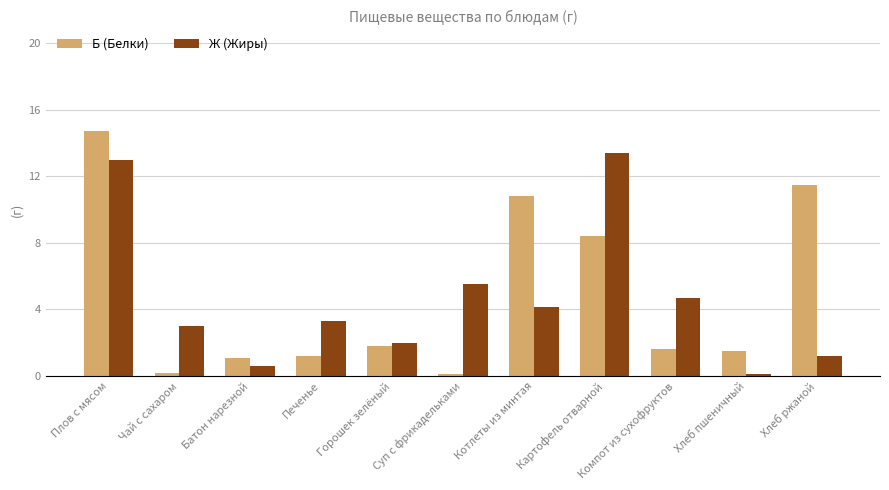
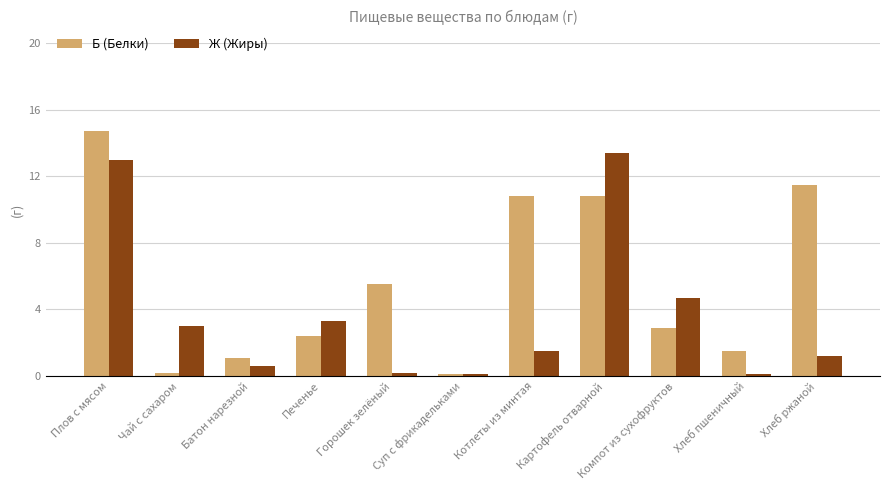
  {
    "Б (Белки)": {
      "Плов с мясом": 14.7,
      "Чай с сахаром": 0.2,
      "Батон нарезной": 1.1,
-     "Печенье": 1.2,
-     "Горошек зелёный": 1.8,
+     "Печенье": 2.4,
+     "Горошек зелёный": 5.5,
      "Котлеты из минтая": 10.8,
-     "Картофель отварной": 8.4,
-     "Компот из сухофруктов": 1.6,
+     "Картофель отварной": 10.8,
+     "Компот из сухофруктов": 2.9,
      "Хлеб пшеничный": 1.5,
      "Хлеб ржаной": 11.5
    },
    "Ж (Жиры)": {
      "Плов с мясом": 13.0,
      "Чай с сахаром": 3.0,
      "Батон нарезной": 0.6,
      "Печенье": 3.3,
-     "Горошек зелёный": 2.0,
-     "Суп с фрикадельками": 5.5,
-     "Котлеты из минтая": 4.1,
+     "Горошек зелёный": 0.2,
+     "Суп с фрикадельками": 0.1,
+     "Котлеты из минтая": 1.5,
      "Картофель отварной": 13.4,
      "Компот из сухофруктов": 4.7,
      "Хлеб ржаной": 1.2
    }
  }
